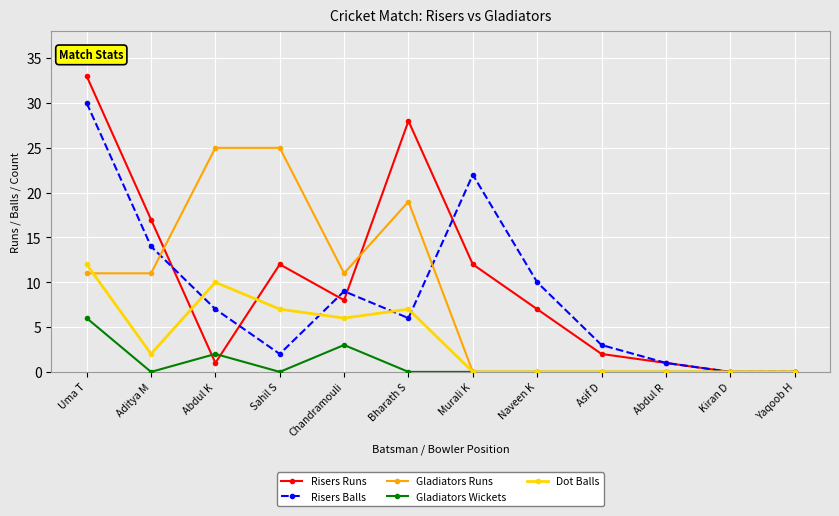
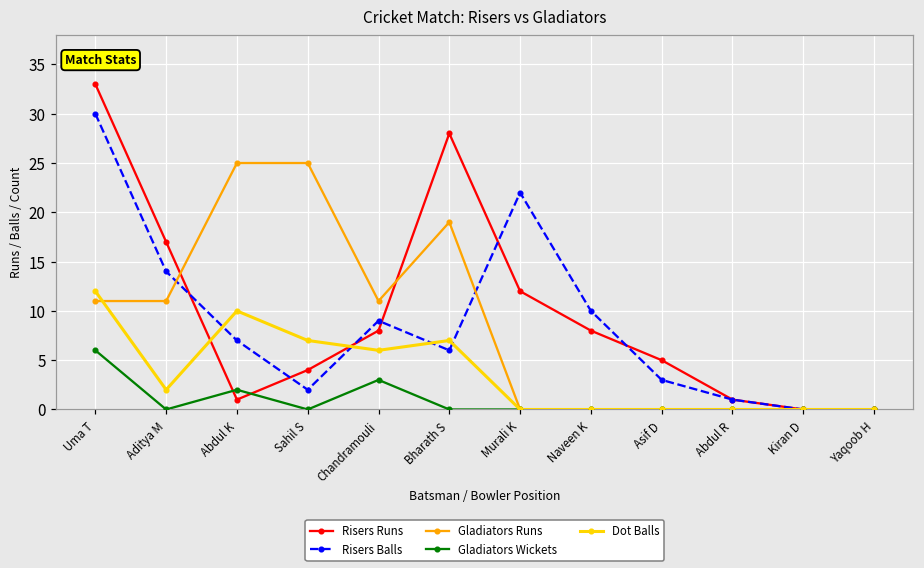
  {
    "Risers Runs": {
      "Uma T": 33,
      "Aditya M": 17,
      "Abdul K": 1,
-     "Sahil S": 12,
+     "Sahil S": 4,
      "Chandramouli": 8,
      "Bharath S": 28,
      "Murali K": 12,
-     "Naveen K": 7,
-     "Asif D": 2
+     "Naveen K": 8,
+     "Asif D": 5
    },
    "Risers Balls": {
      "Uma T": 30,
      "Aditya M": 14,
      "Abdul K": 7,
      "Sahil S": 2,
      "Chandramouli": 9,
      "Bharath S": 6,
      "Murali K": 22,
      "Naveen K": 10,
      "Asif D": 3
    },
    "Gladiators Wickets": {
      "Uma T": 6,
      "Aditya M": 0,
      "Abdul K": 2,
      "Sahil S": 0,
      "Chandramouli": 3,
      "Bharath S": 0
    }
  }
